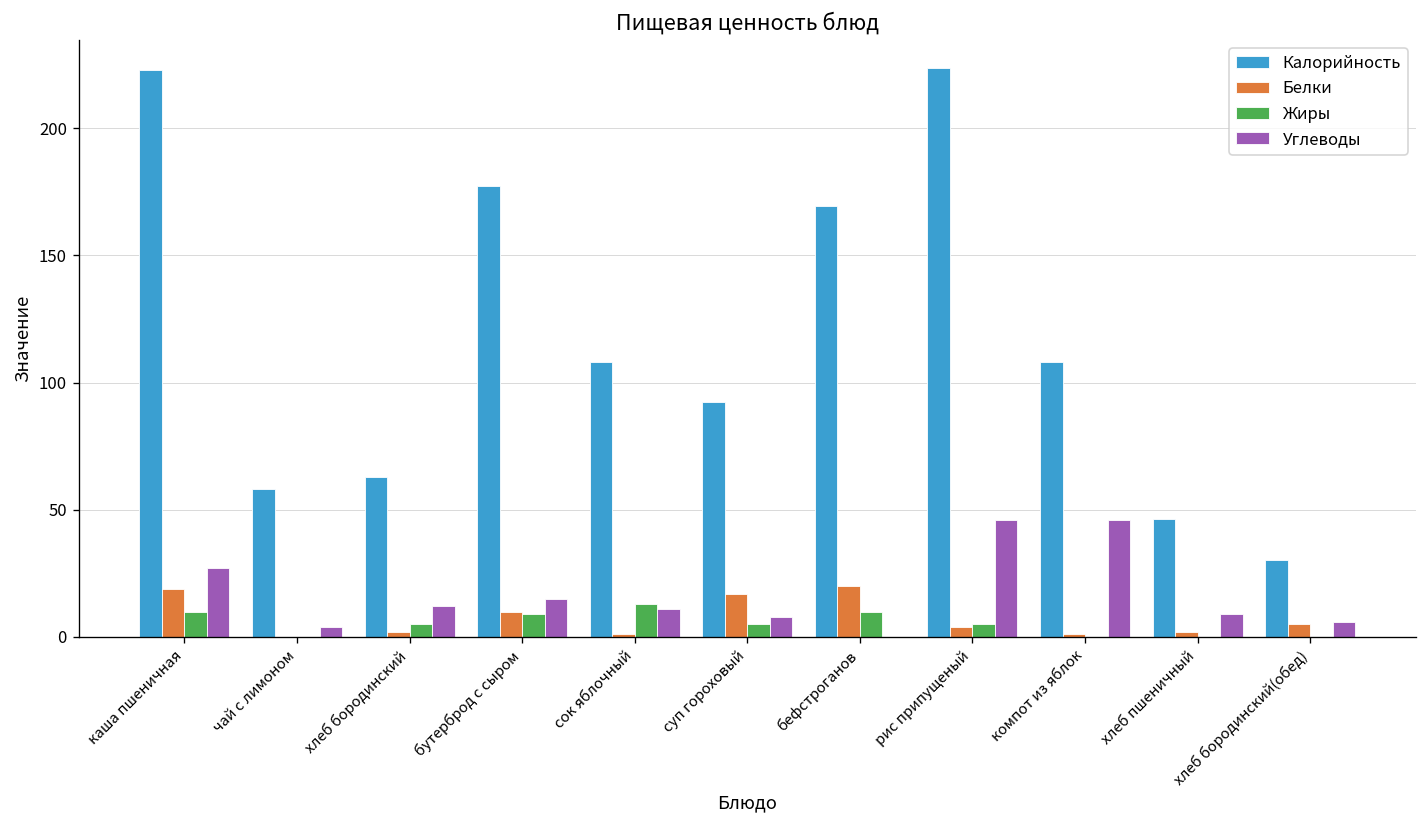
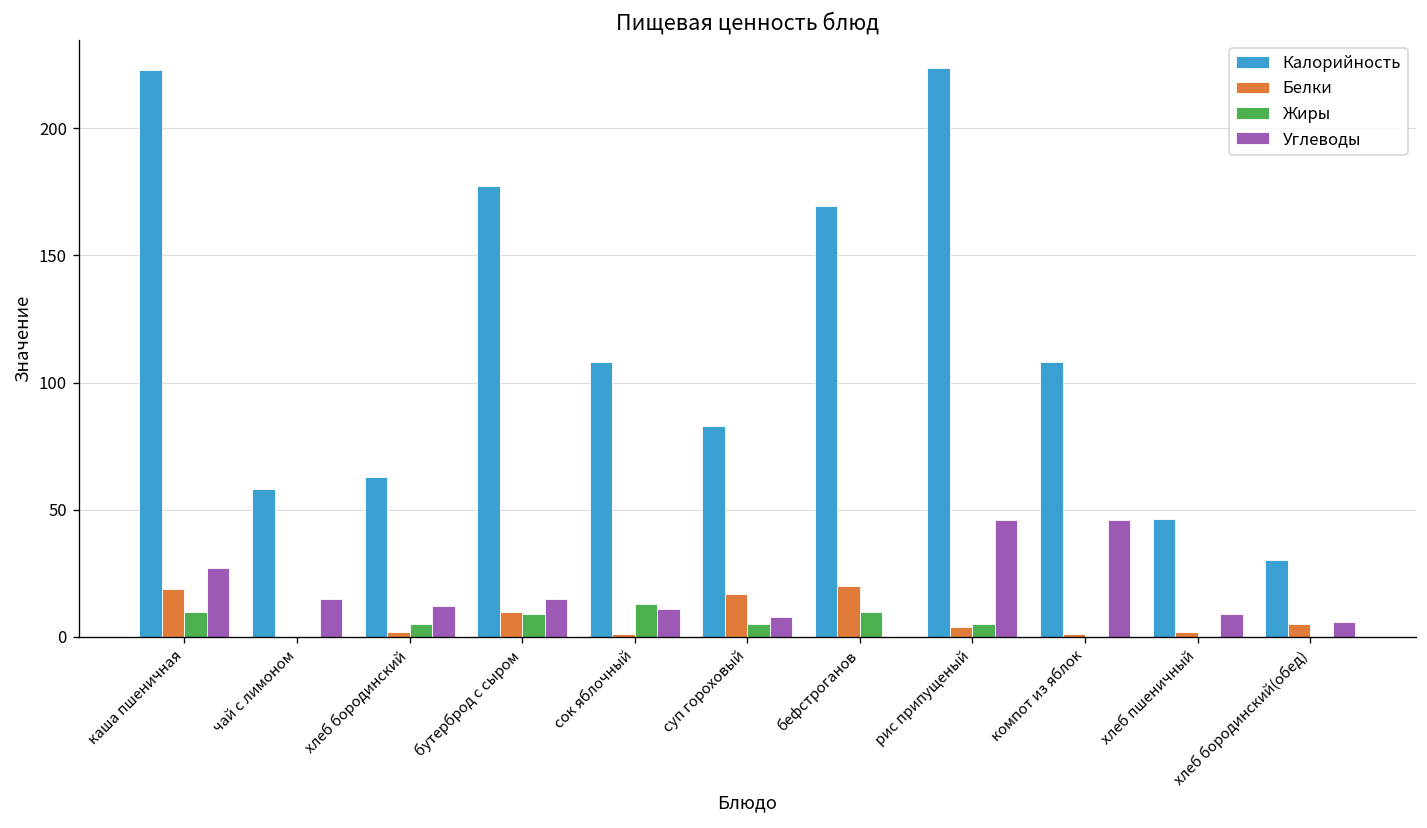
  {
    "Калорийность": {
      "каша пшеничная": 223,
      "чай с лимоном": 58,
      "хлеб бородинский": 63,
      "бутерброд с сыром": 177,
      "сок яблочный": 108,
-     "суп гороховый": 93,
+     "суп гороховый": 83,
      "бефстроганов": 169,
      "рис припущеный": 224,
      "компот из яблок": 108,
      "хлеб пшеничный": 46,
      "хлеб бородинский(обед)": 30
    },
    "Белки": {
      "каша пшеничная": 19,
      "чай с лимоном": 0,
      "хлеб бородинский": 2,
      "бутерброд с сыром": 10,
      "суп гороховый": 17,
      "бефстроганов": 20,
      "рис припущеный": 4,
      "хлеб пшеничный": 2,
      "хлеб бородинский(обед)": 5
    },
    "Жиры": {
      "каша пшеничная": 10,
      "чай с лимоном": 0,
      "хлеб бородинский": 5,
      "бутерброд с сыром": 9,
      "сок яблочный": 13,
      "суп гороховый": 5,
      "бефстроганов": 10,
      "рис припущеный": 5,
      "компот из яблок": 0,
      "хлеб пшеничный": 0,
      "хлеб бородинский(обед)": 0
    },
    "Углеводы": {
      "каша пшеничная": 27,
-     "чай с лимоном": 4,
+     "чай с лимоном": 15,
      "хлеб бородинский": 12,
      "бутерброд с сыром": 15,
      "сок яблочный": 11,
      "суп гороховый": 8,
      "бефстроганов": 0,
      "рис припущеный": 46,
      "компот из яблок": 46,
      "хлеб пшеничный": 9,
      "хлеб бородинский(обед)": 6
    }
  }
